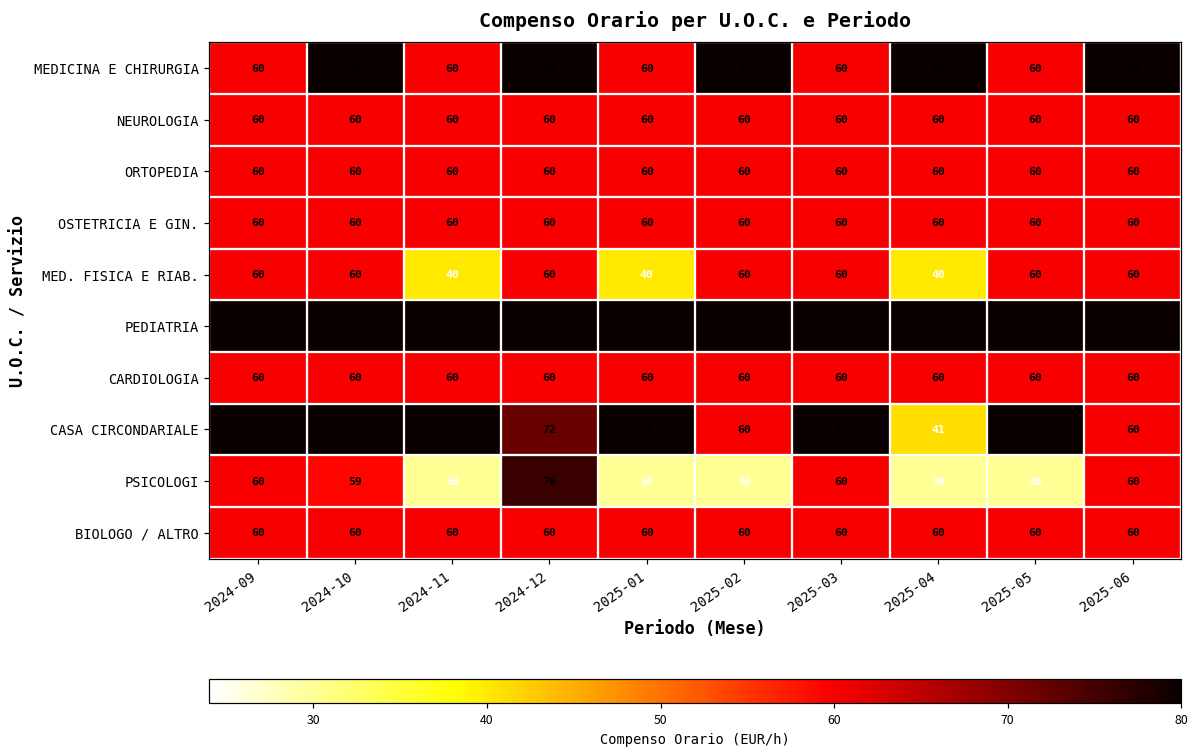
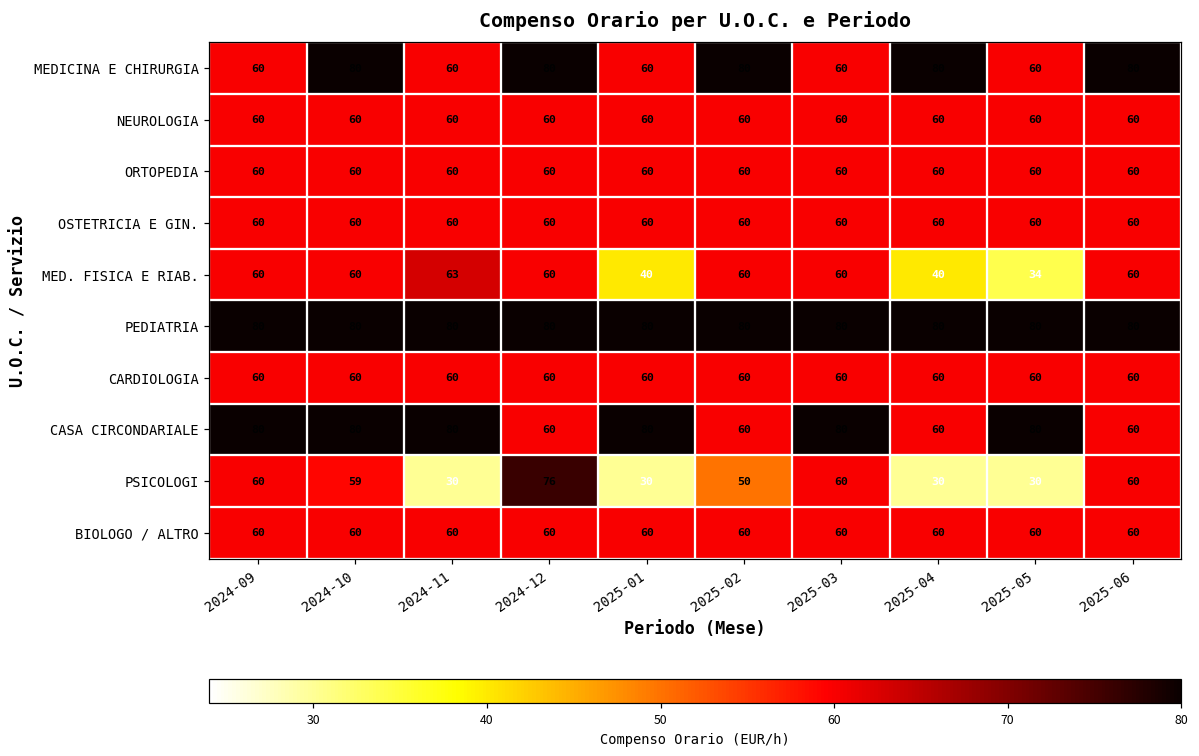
  {
    "MEDICINA E CHIRURGIA": {
      "2024-09": 60,
      "2024-11": 60,
      "2025-01": 60,
      "2025-03": 60,
      "2025-05": 60
    },
    "NEUROLOGIA": {
      "2024-09": 60,
      "2024-10": 60,
      "2024-11": 60,
      "2024-12": 60,
      "2025-01": 60,
      "2025-02": 60,
      "2025-03": 60,
      "2025-04": 60,
      "2025-05": 60,
      "2025-06": 60
    },
    "ORTOPEDIA": {
      "2024-09": 60,
      "2024-10": 60,
      "2024-11": 60,
      "2024-12": 60,
      "2025-01": 60,
      "2025-02": 60,
      "2025-03": 60,
      "2025-04": 60,
      "2025-05": 60,
      "2025-06": 60
    },
    "OSTETRICIA E GIN.": {
      "2024-09": 60,
      "2024-10": 60,
      "2024-11": 60,
      "2024-12": 60,
      "2025-01": 60,
      "2025-02": 60,
      "2025-03": 60,
      "2025-04": 60,
      "2025-05": 60,
      "2025-06": 60
    },
    "MED. FISICA E RIAB.": {
      "2024-09": 60,
      "2024-10": 60,
-     "2024-11": 40,
+     "2024-11": 63,
      "2024-12": 60,
      "2025-01": 40,
      "2025-02": 60,
      "2025-03": 60,
      "2025-04": 40,
-     "2025-05": 60,
+     "2025-05": 34,
      "2025-06": 60
    },
    "CARDIOLOGIA": {
      "2024-09": 60,
      "2024-10": 60,
      "2024-11": 60,
      "2024-12": 60,
      "2025-01": 60,
      "2025-02": 60,
      "2025-03": 60,
      "2025-04": 60,
      "2025-05": 60,
      "2025-06": 60
    },
    "CASA CIRCONDARIALE": {
-     "2024-12": 72,
+     "2024-12": 60,
      "2025-02": 60,
-     "2025-04": 41,
+     "2025-04": 60,
      "2025-06": 60
    },
    "PSICOLOGI": {
      "2024-09": 60,
      "2024-10": 59,
      "2024-11": 30,
      "2024-12": 76,
      "2025-01": 30,
-     "2025-02": 30,
+     "2025-02": 50,
      "2025-03": 60,
      "2025-04": 30,
      "2025-05": 30,
      "2025-06": 60
    },
    "BIOLOGO / ALTRO": {
      "2024-09": 60,
      "2024-10": 60,
      "2024-11": 60,
      "2024-12": 60,
      "2025-01": 60,
      "2025-02": 60,
      "2025-03": 60,
      "2025-04": 60,
      "2025-05": 60,
      "2025-06": 60
    }
  }
